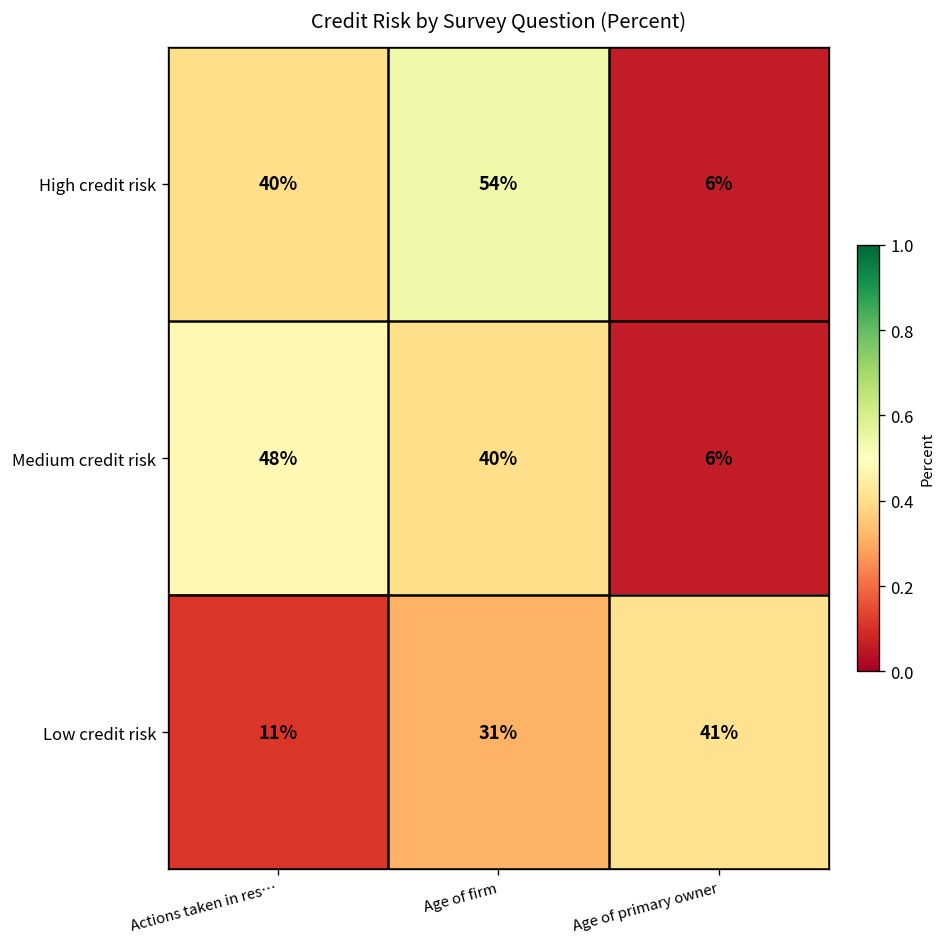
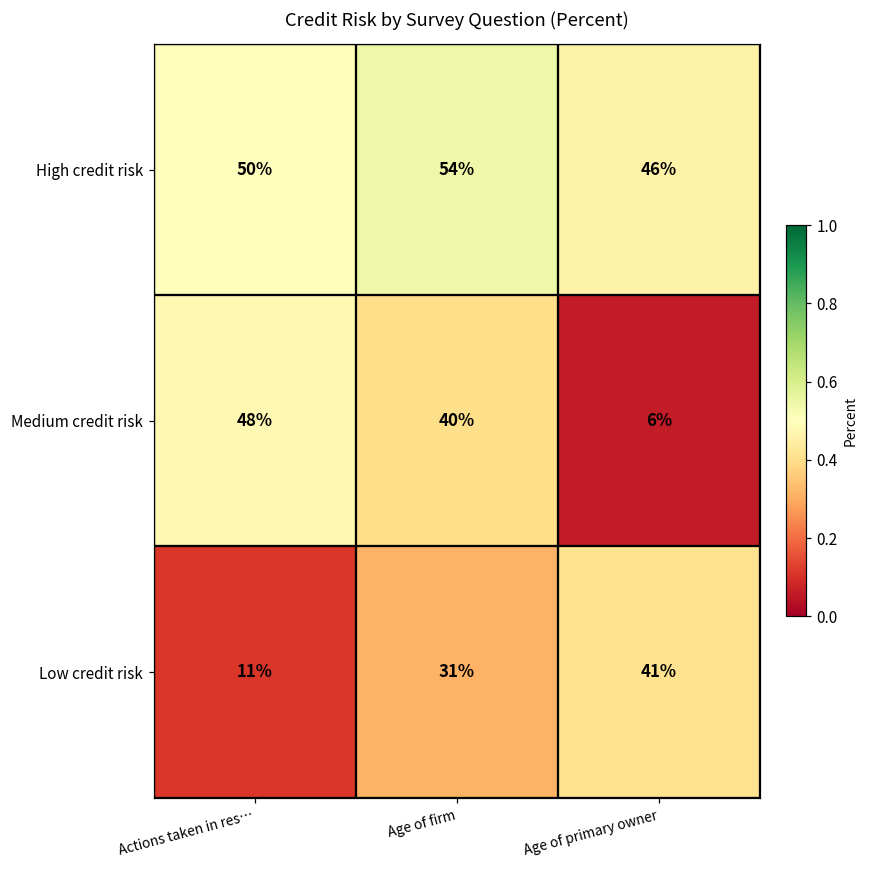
  {
    "High credit risk": {
-     "Actions taken in res…": "40%",
+     "Actions taken in res…": "50%",
      "Age of firm": "54%",
-     "Age of primary owner": "6%"
+     "Age of primary owner": "46%"
    },
    "Medium credit risk": {
      "Actions taken in res…": "48%",
      "Age of firm": "40%",
      "Age of primary owner": "6%"
    },
    "Low credit risk": {
      "Actions taken in res…": "11%",
      "Age of firm": "31%",
      "Age of primary owner": "41%"
    }
  }
